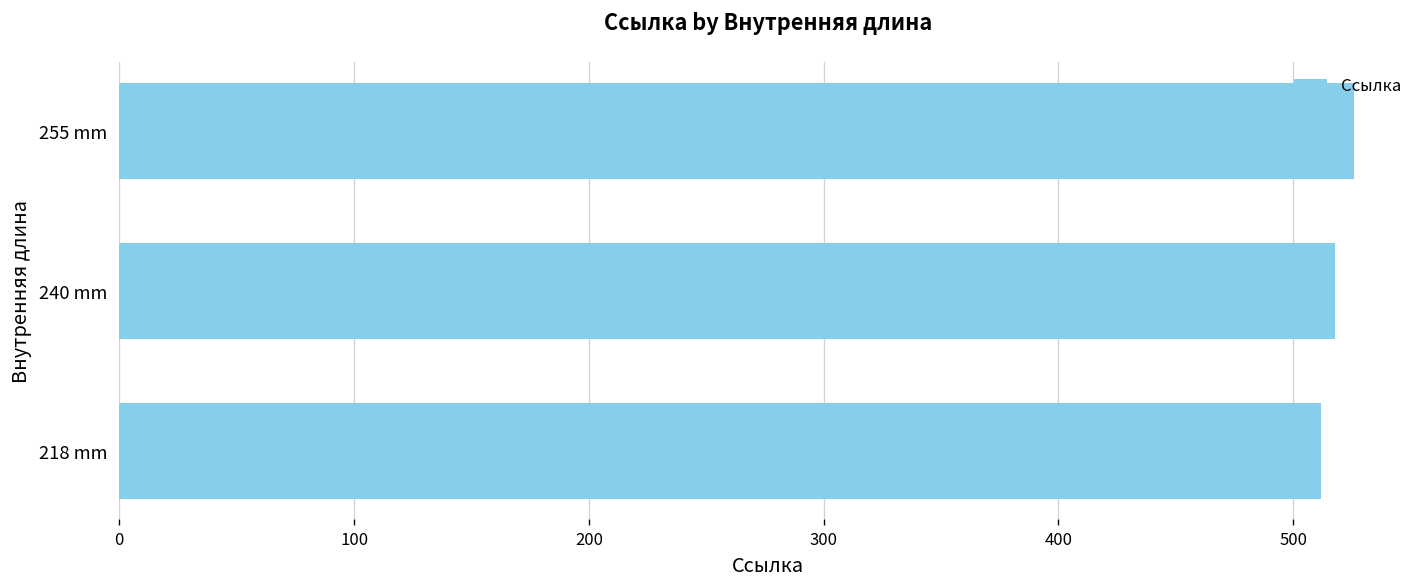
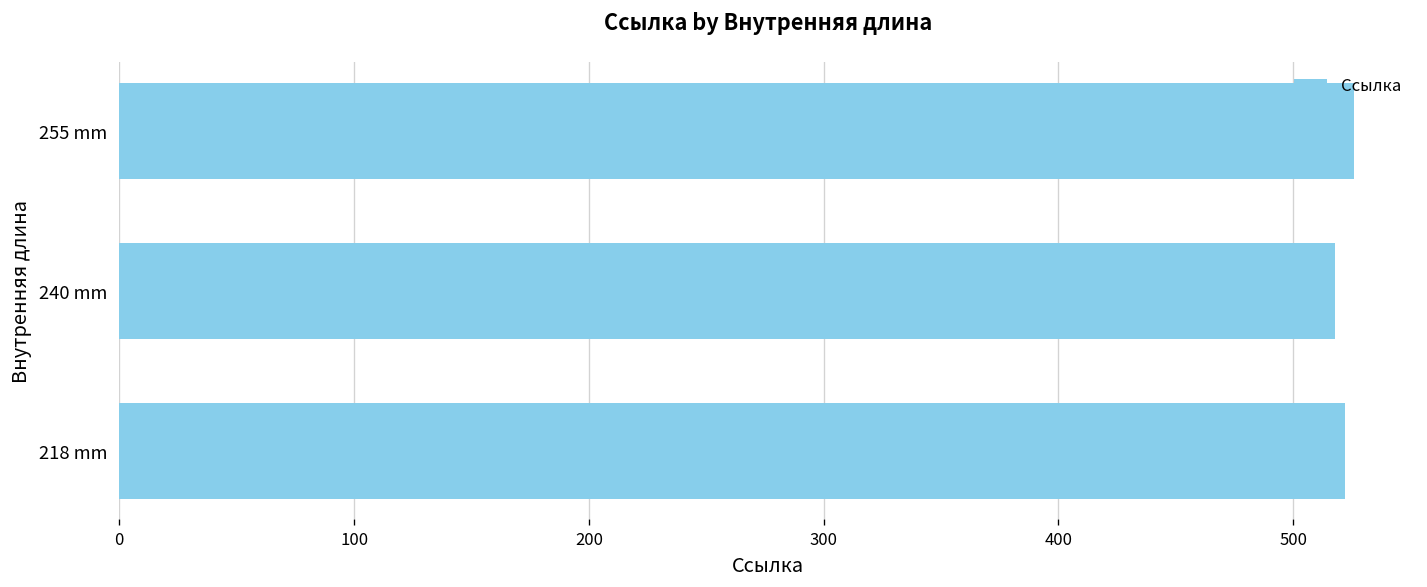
  {
    "255 mm": 526,
    "240 mm": 518,
-   "218 mm": 512
+   "218 mm": 522
  }
